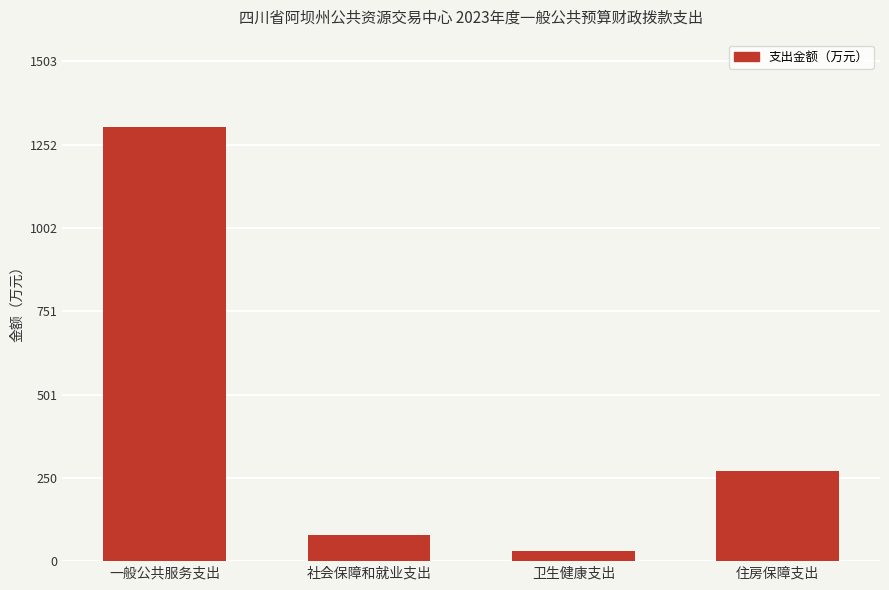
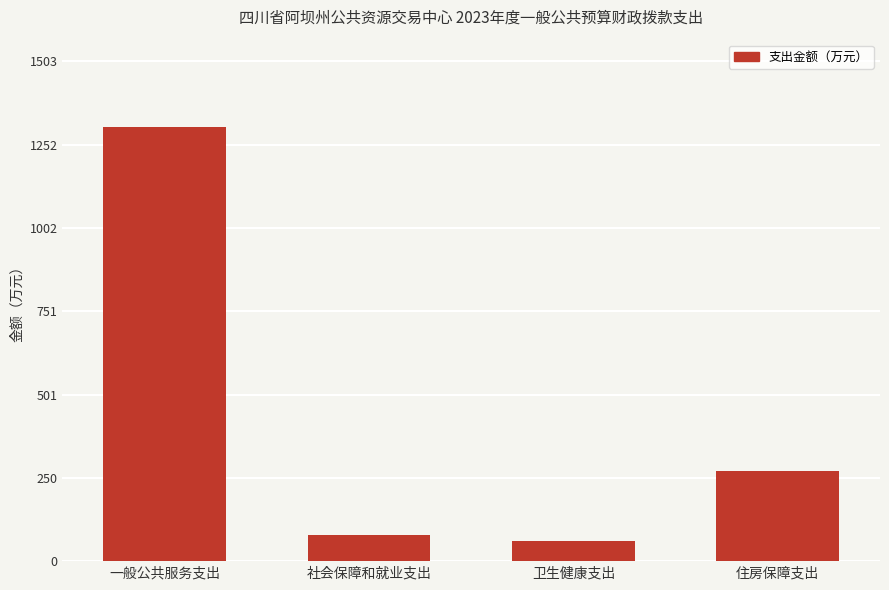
  {
    "一般公共服务支出": 1310,
    "社会保障和就业支出": 80,
-   "卫生健康支出": 30,
+   "卫生健康支出": 60,
    "住房保障支出": 270
  }
